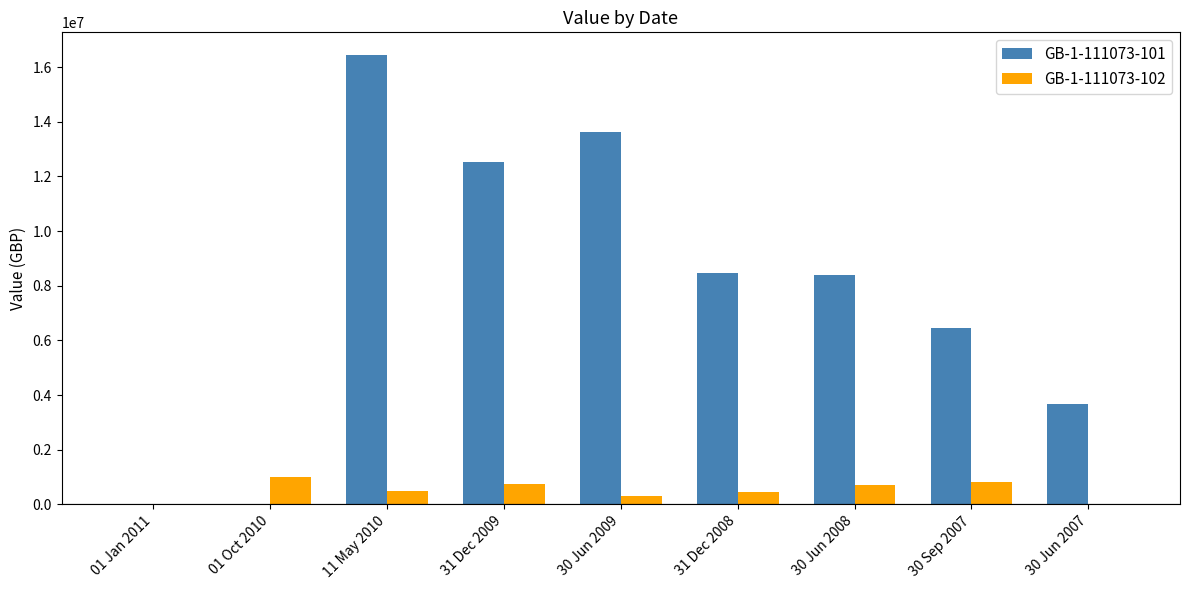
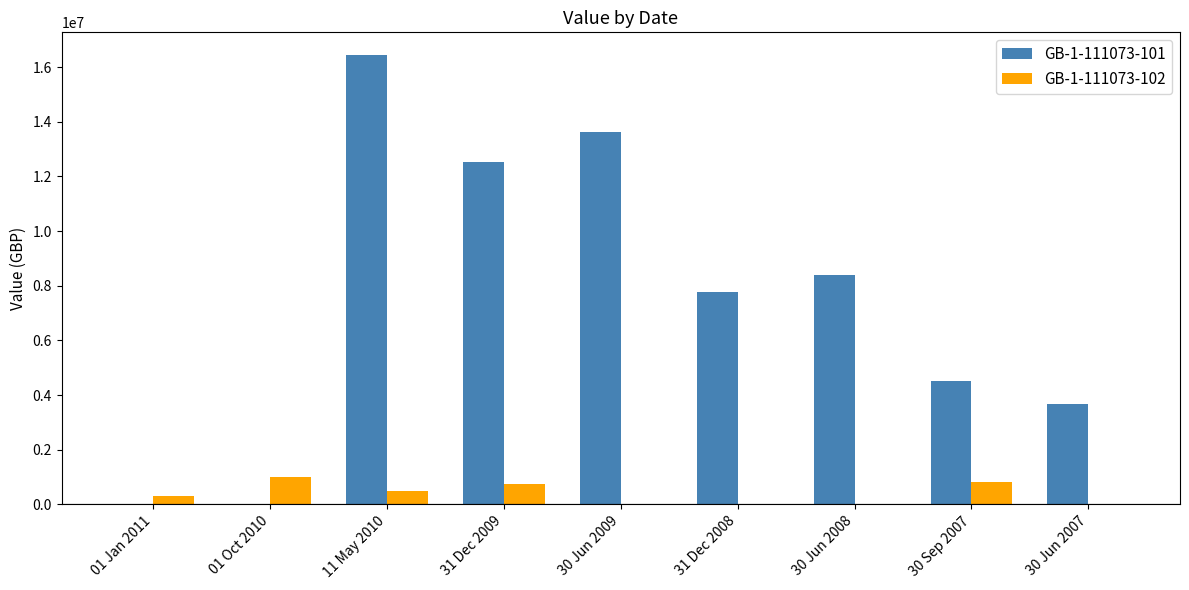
  {
    "GB-1-111073-101": {
      "01 Jan 2011": 0,
      "01 Oct 2010": 0,
      "11 May 2010": 16500000,
      "31 Dec 2009": 12500000,
      "30 Jun 2009": 13600000,
-     "31 Dec 2008": 8500000,
+     "31 Dec 2008": 7800000,
      "30 Jun 2008": 8400000,
-     "30 Sep 2007": 6500000,
+     "30 Sep 2007": 4500000,
      "30 Jun 2007": 3700000
    },
    "GB-1-111073-102": {
-     "01 Jan 2011": 0,
+     "01 Jan 2011": 300000,
      "01 Oct 2010": 1000000,
      "11 May 2010": 500000,
      "31 Dec 2009": 700000,
-     "30 Jun 2009": 300000,
-     "31 Dec 2008": 400000,
-     "30 Jun 2008": 700000,
+     "30 Jun 2009": 0,
+     "31 Dec 2008": 0,
+     "30 Jun 2008": 0,
      "30 Sep 2007": 800000,
      "30 Jun 2007": 0
    }
  }
